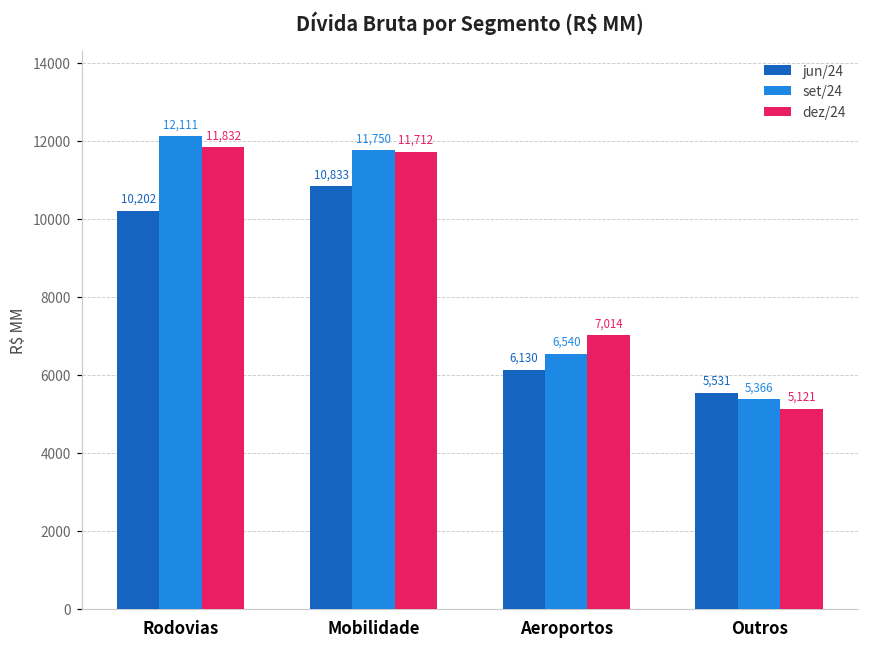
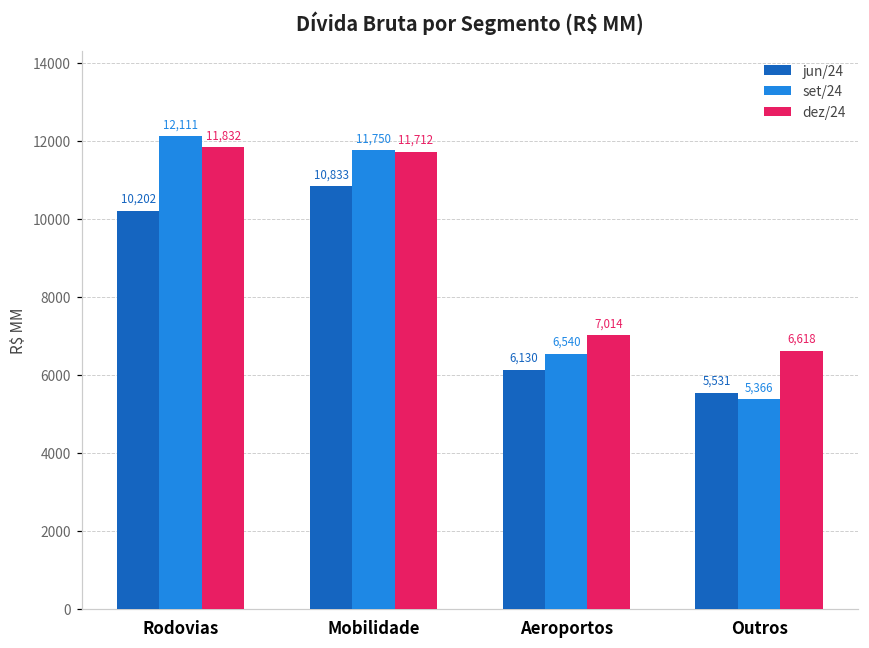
  {
    "dez/24": {
      "Rodovias": "11,832",
      "Mobilidade": "11,712",
      "Aeroportos": "7,014",
-     "Outros": "5,121"
+     "Outros": "6,618"
    }
  }
